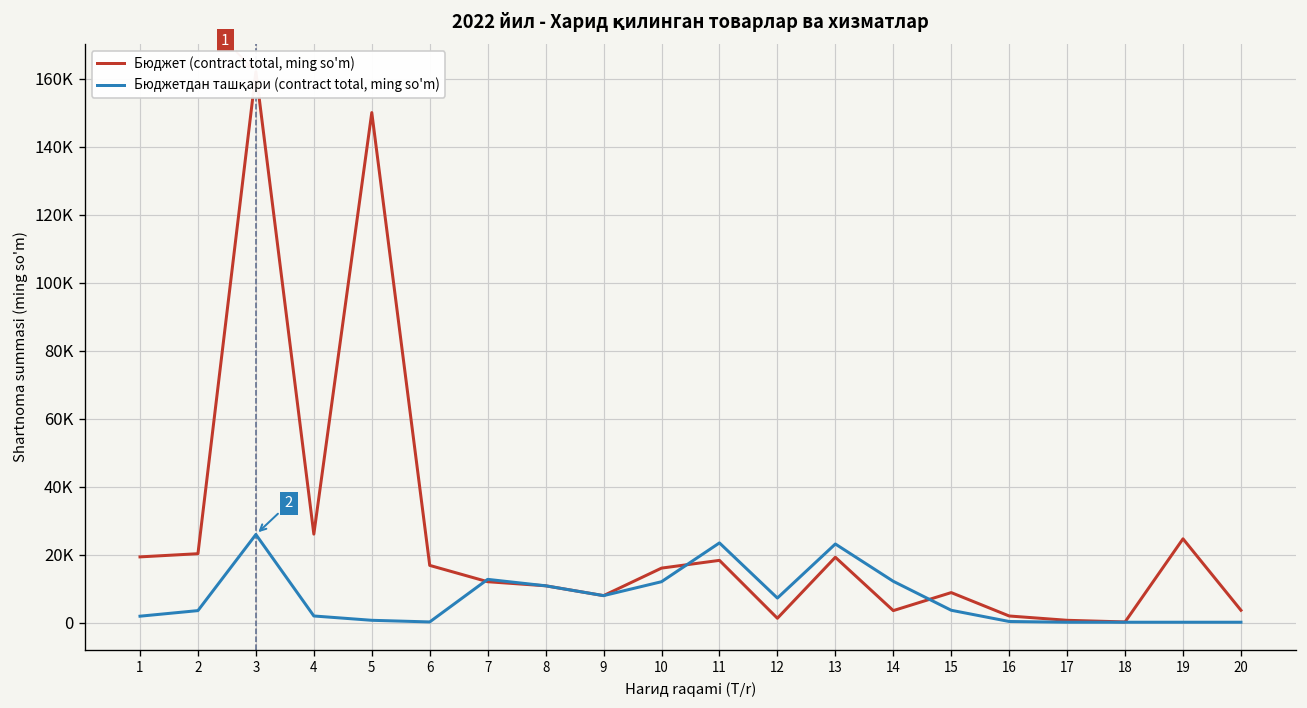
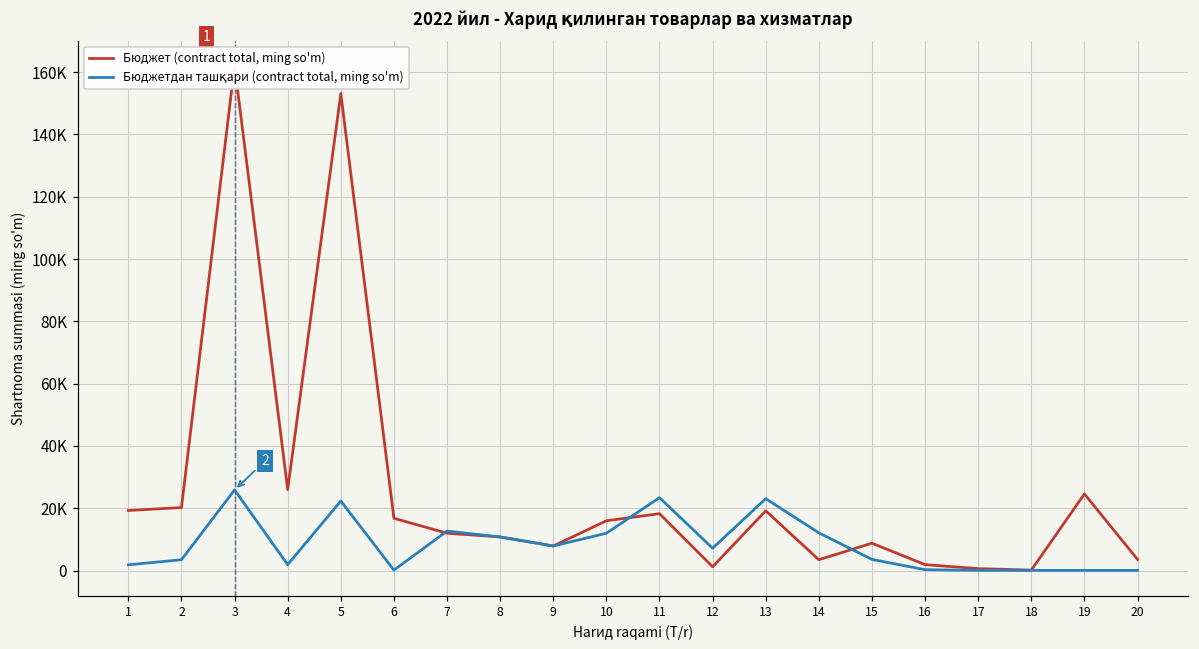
  {
    "Бюджет (contract total, ming so'm)": {
      "1": 19000,
      "2": 20000,
      "4": 26000,
-     "5": 150000,
+     "5": 153000,
      "6": 17000,
      "10": 16000,
      "11": 18000,
      "12": 1000,
      "13": 19000,
      "14": 4000,
      "15": 9000,
      "16": 2000,
      "19": 25000,
      "20": 4000
    },
    "Бюджетдан ташқари (contract total, ming so'm)": {
      "1": 2000,
      "2": 4000,
      "3": 26000,
      "4": 2000,
-     "5": 1000,
+     "5": 22000,
      "6": 0,
      "10": 12000,
      "11": 23000,
      "12": 7000,
      "13": 23000,
      "14": 12000,
      "15": 4000,
      "16": 0,
      "19": 0,
      "20": 0
    }
  }
